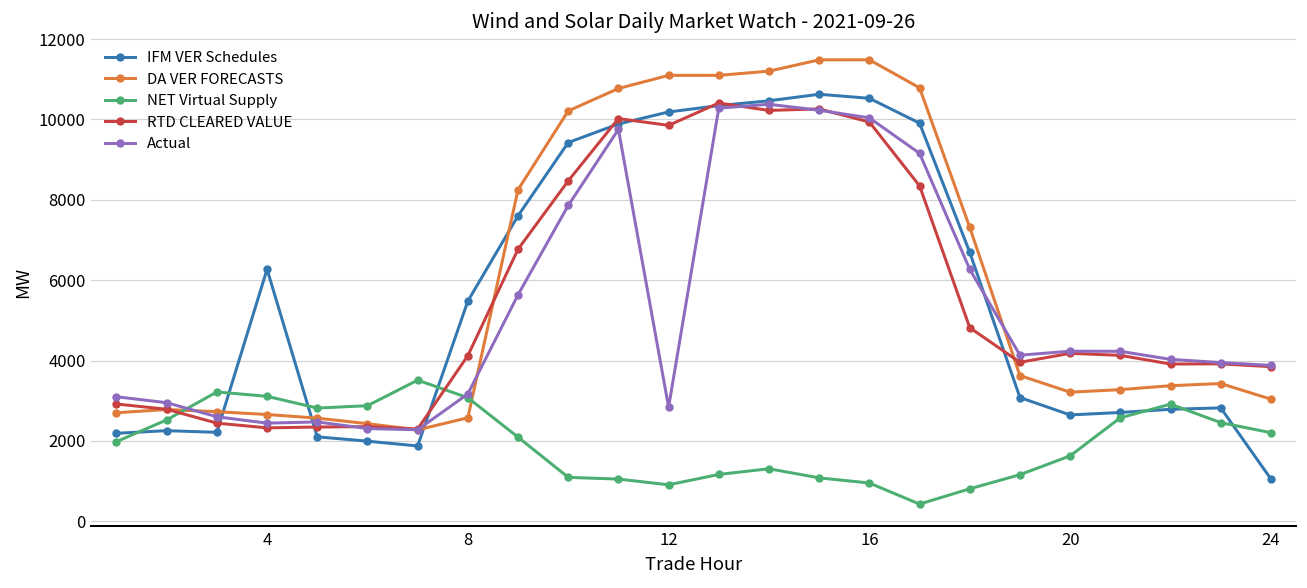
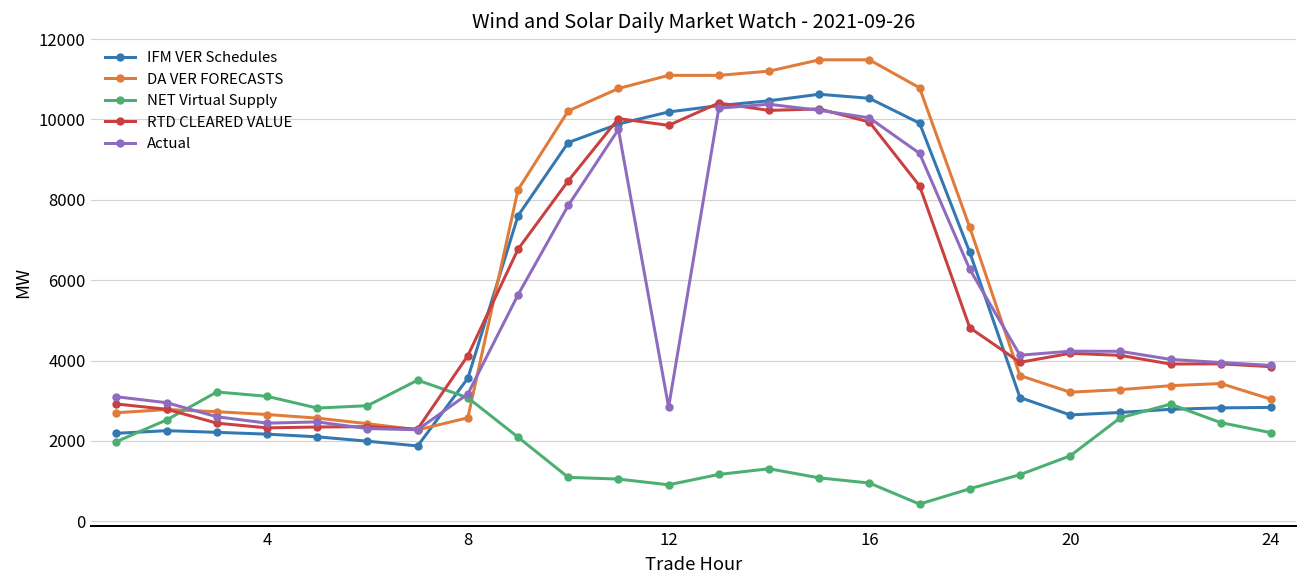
  {
    "IFM VER Schedules": {
-     "4": 6300,
-     "8": 5500,
+     "4": 2200,
+     "8": 3600,
      "12": 10200,
      "16": 10500,
      "20": 2600,
-     "24": 1100
+     "24": 2800
    },
    "DA VER FORECASTS": {
      "4": 2700,
      "8": 2600,
      "12": 11100,
      "16": 11500,
      "20": 3200,
      "24": 3000
    },
    "NET Virtual Supply": {
      "4": 3100,
      "8": 3100,
      "12": 900,
      "16": 1000,
      "20": 1600,
      "24": 2200
    },
    "RTD CLEARED VALUE": {
      "4": 2300,
      "8": 4100,
      "12": 9900,
      "16": 9900
    },
    "Actual": {
      "4": 2400,
      "8": 3200,
      "12": 2800,
      "16": 10000
    }
  }
